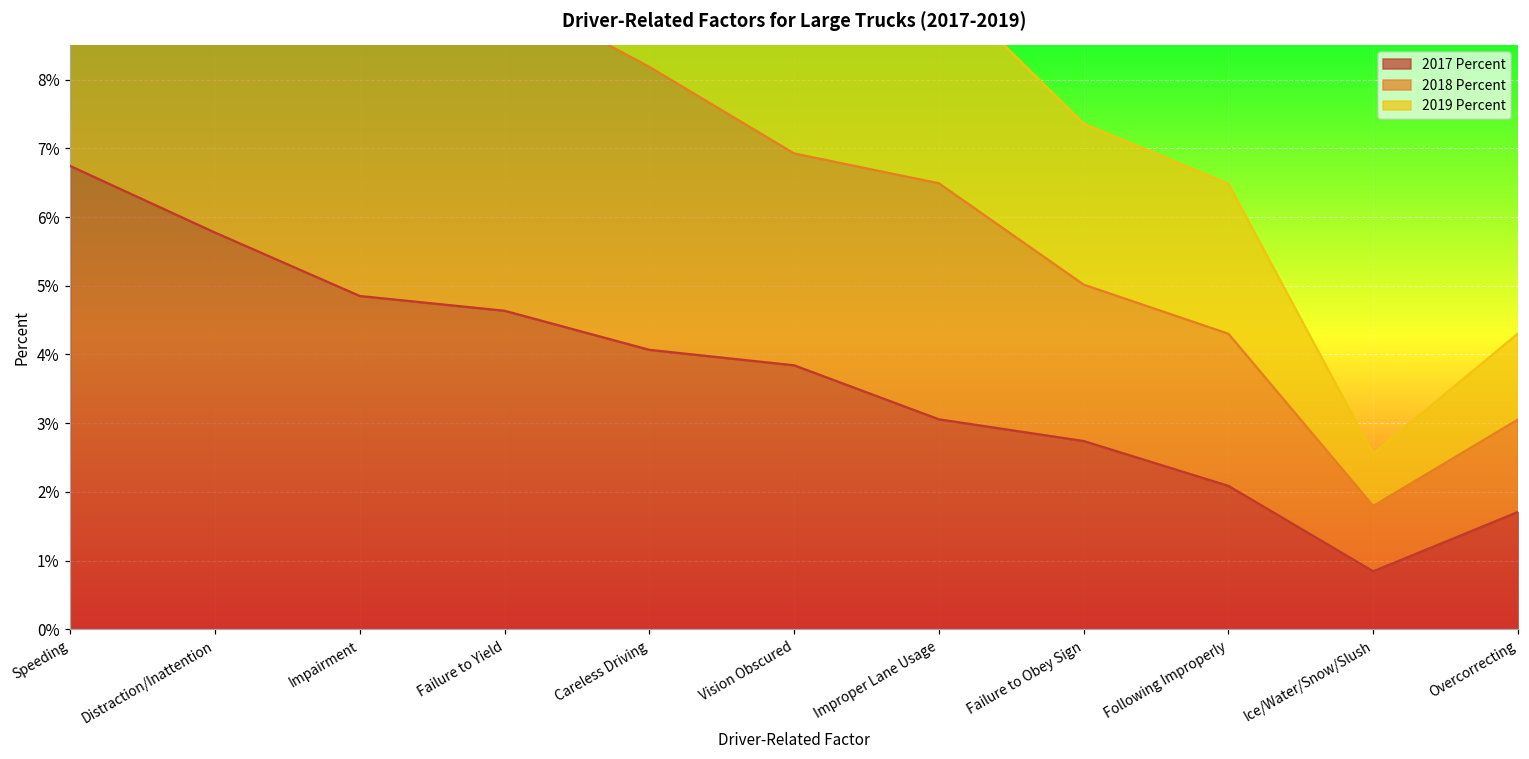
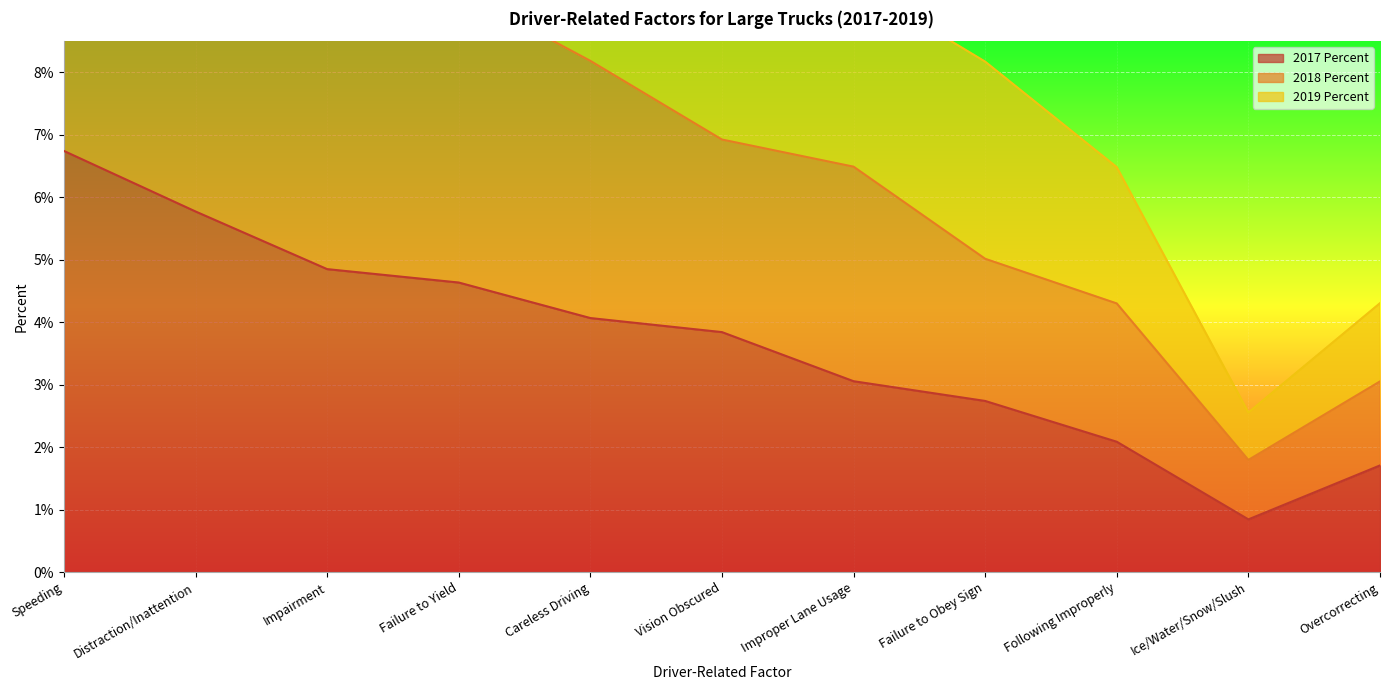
  {
    "2017 Percent": {
      "Speeding": "6.7%",
      "Distraction/Inattention": "5.8%",
      "Impairment": "4.9%",
      "Failure to Yield": "4.6%",
      "Careless Driving": "4.1%",
      "Vision Obscured": "3.8%",
      "Improper Lane Usage": "3.1%",
      "Failure to Obey Sign": "2.7%",
      "Following Improperly": "2.1%",
      "Ice/Water/Snow/Slush": "0.8%",
      "Overcorrecting": "1.7%"
    },
    "2018 Percent": {
      "Careless Driving": "4.1%",
      "Vision Obscured": "3.1%",
      "Improper Lane Usage": "3.4%",
      "Failure to Obey Sign": "2.3%",
      "Following Improperly": "2.2%",
      "Ice/Water/Snow/Slush": "1.0%",
      "Overcorrecting": "1.3%"
    },
    "2019 Percent": {
-     "Failure to Obey Sign": "2.3%",
+     "Failure to Obey Sign": "3.2%",
      "Following Improperly": "2.2%",
      "Ice/Water/Snow/Slush": "0.8%",
      "Overcorrecting": "1.3%"
    }
  }
